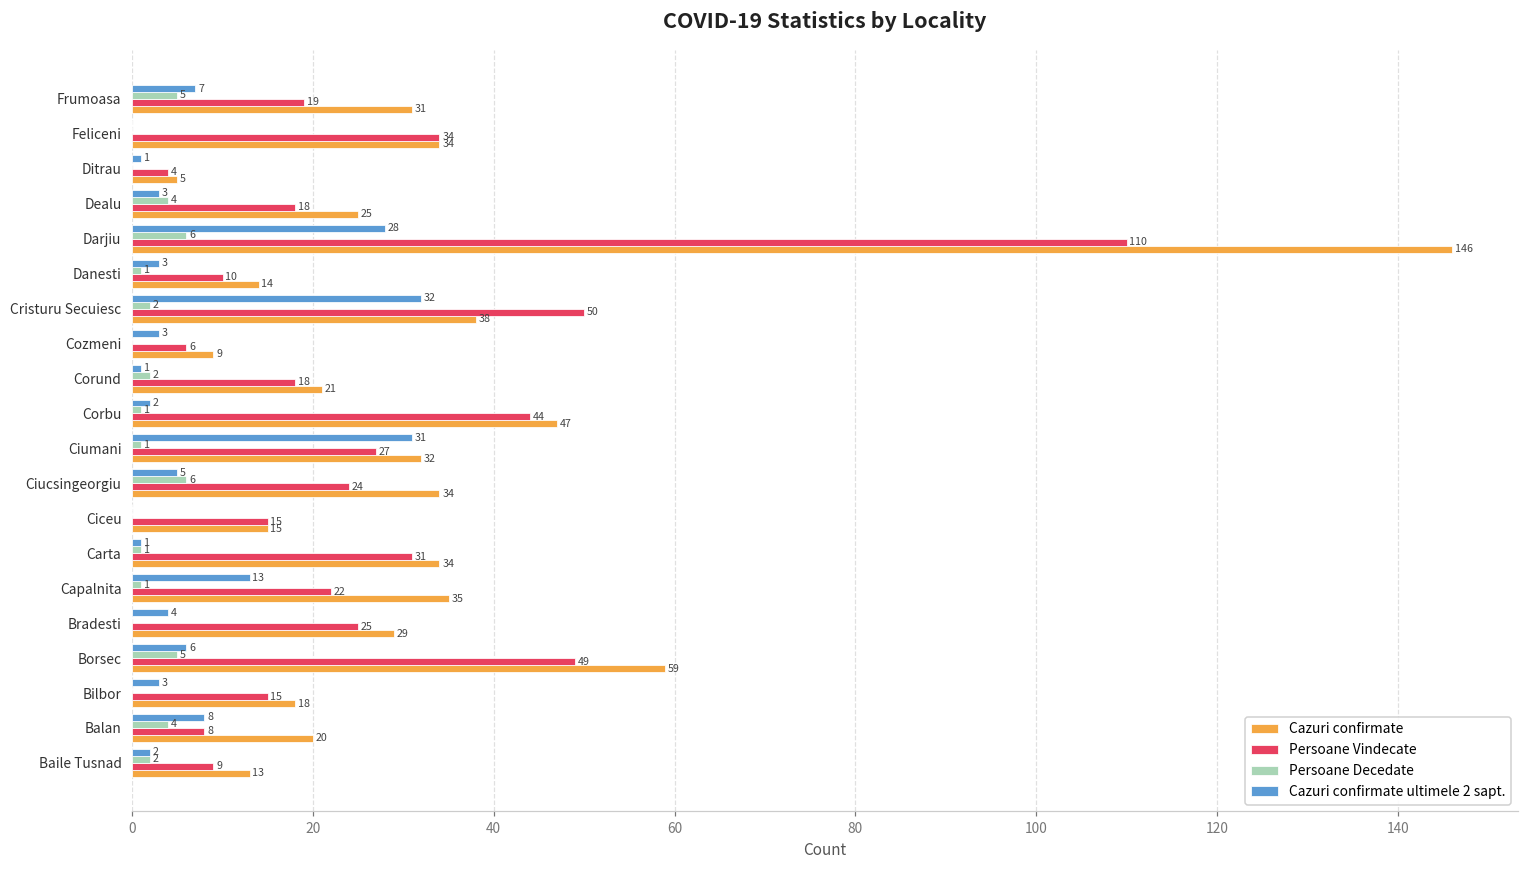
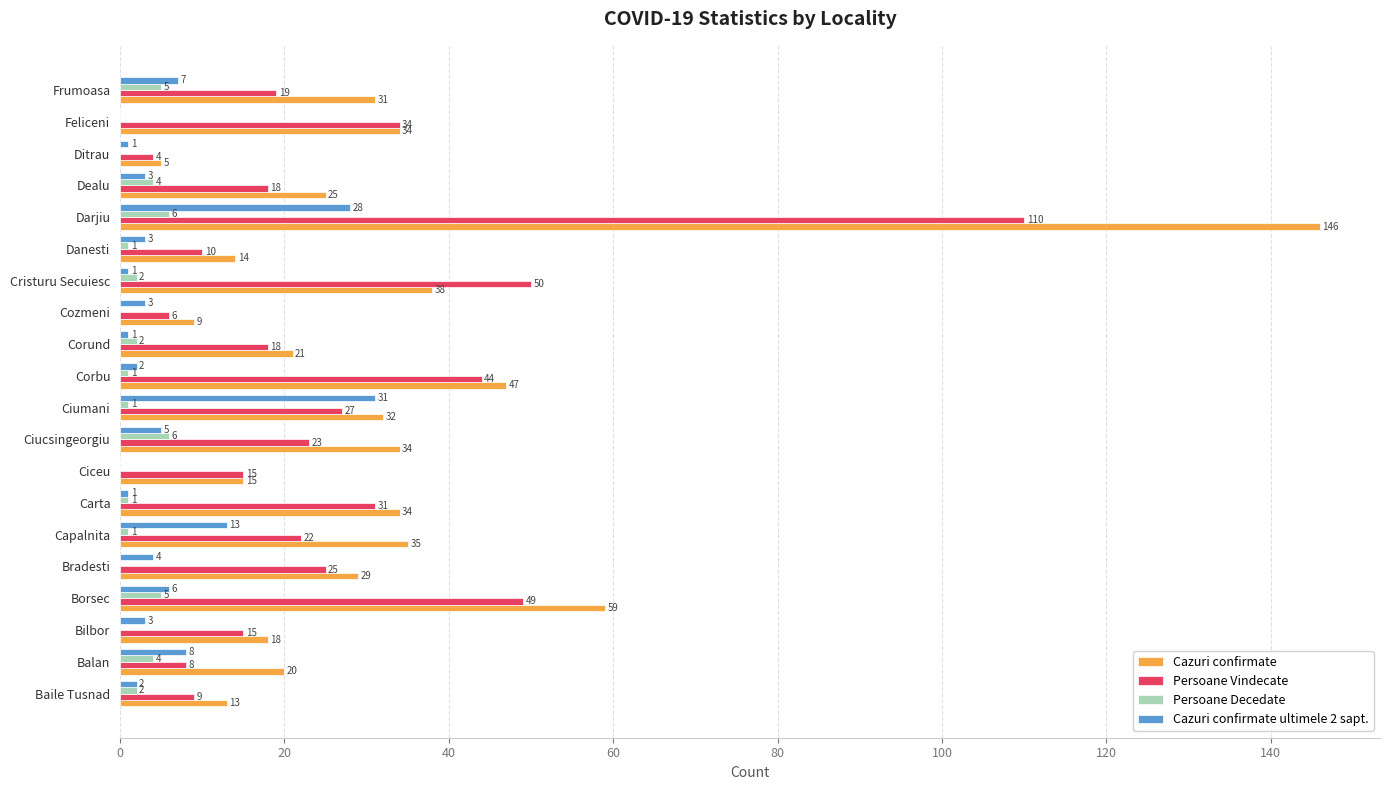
  {
    "Cazuri confirmate": {
      "Frumoasa": 31,
      "Ditrau": 5,
      "Dealu": 25,
      "Darjiu": 146,
      "Danesti": 14,
      "Cristuru Secuiesc": 38,
      "Cozmeni": 9,
      "Corund": 21,
      "Corbu": 47,
      "Ciumani": 32,
      "Ciucsingeorgiu": 34,
      "Carta": 34,
      "Capalnita": 35,
      "Bradesti": 29,
      "Borsec": 59,
      "Bilbor": 18,
      "Balan": 20,
      "Baile Tusnad": 13
    },
    "Persoane Vindecate": {
      "Frumoasa": 19,
      "Ditrau": 4,
      "Dealu": 18,
      "Darjiu": 110,
      "Danesti": 10,
      "Cristuru Secuiesc": 50,
      "Cozmeni": 6,
      "Corund": 18,
      "Corbu": 44,
      "Ciumani": 27,
-     "Ciucsingeorgiu": 24,
+     "Ciucsingeorgiu": 23,
      "Carta": 31,
      "Capalnita": 22,
      "Bradesti": 25,
      "Borsec": 49,
      "Bilbor": 15,
      "Balan": 8,
      "Baile Tusnad": 9
    },
    "Persoane Decedate": {
      "Frumoasa": 5,
      "Dealu": 4,
      "Darjiu": 6,
      "Danesti": 1,
      "Cristuru Secuiesc": 2,
      "Corund": 2,
      "Corbu": 1,
      "Ciumani": 1,
      "Ciucsingeorgiu": 6,
      "Capalnita": 1,
      "Borsec": 5,
      "Balan": 4
    },
    "Cazuri confirmate ultimele 2 sapt.": {
      "Frumoasa": 7,
      "Ditrau": 1,
      "Dealu": 3,
      "Darjiu": 28,
      "Danesti": 3,
-     "Cristuru Secuiesc": 32,
+     "Cristuru Secuiesc": 1,
      "Cozmeni": 3,
      "Corund": 1,
      "Corbu": 2,
      "Ciumani": 31,
      "Ciucsingeorgiu": 5,
      "Capalnita": 13,
      "Bradesti": 4,
      "Borsec": 6,
      "Bilbor": 3,
      "Balan": 8
    }
  }
